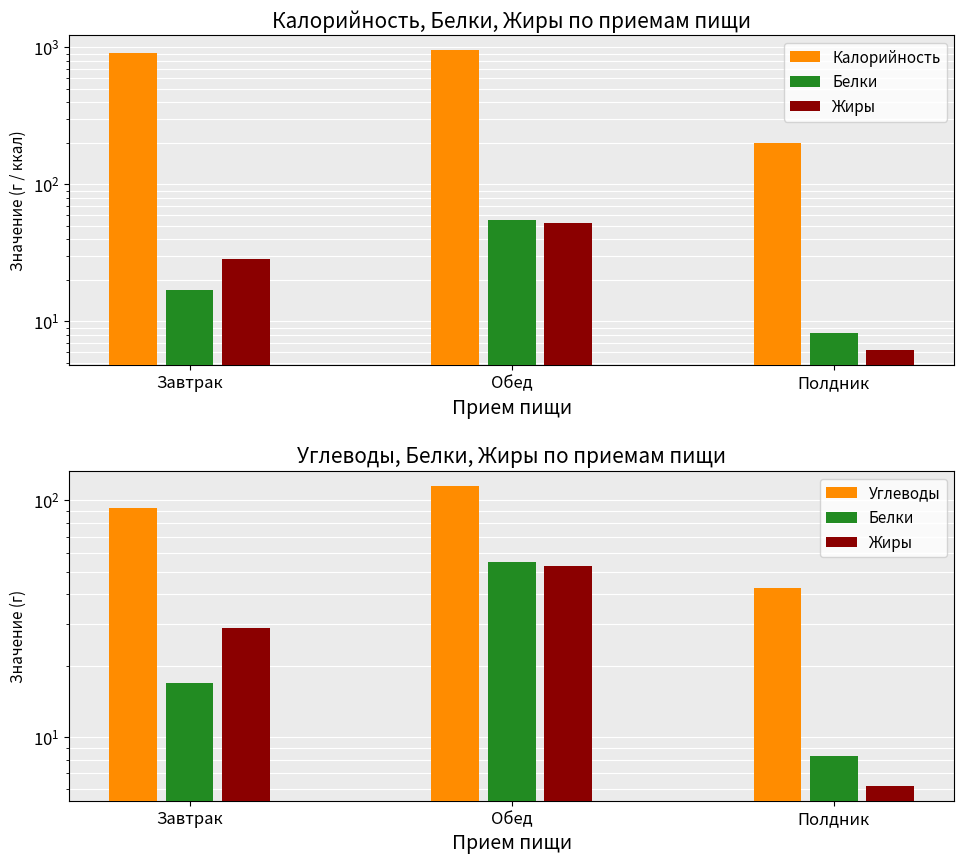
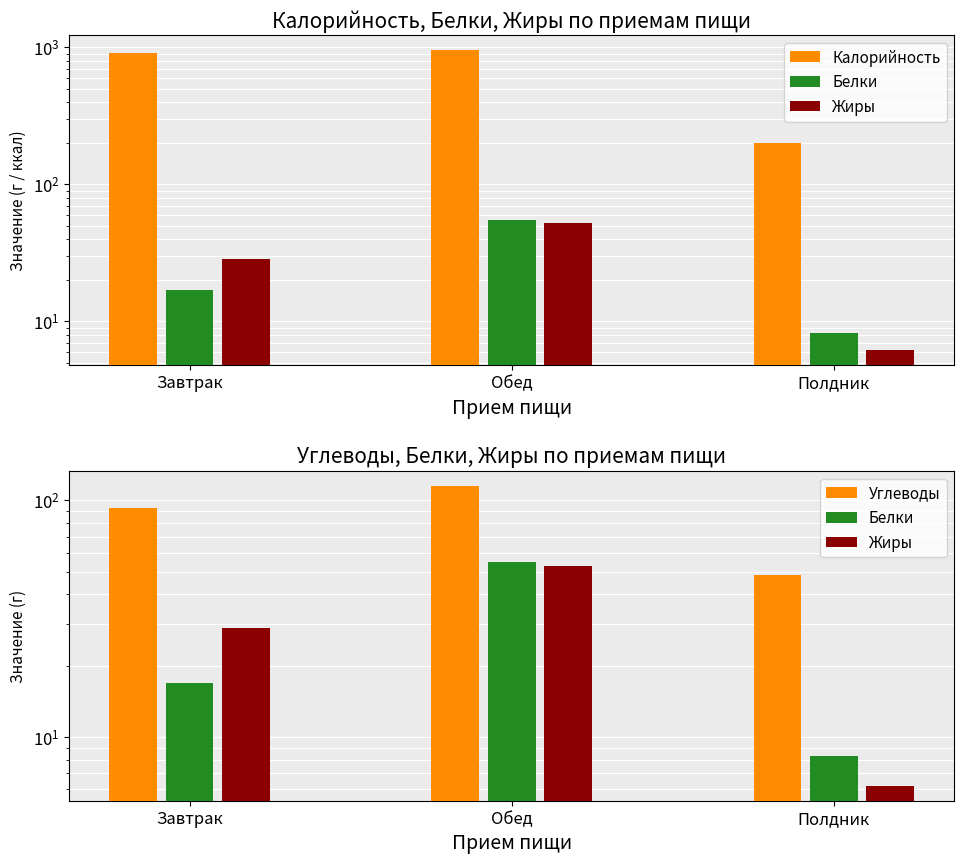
  {
    "Калорийность, Белки, Жиры по приемам пищи": {
      "Калорийность": {
        "Завтрак": 900,
        "Обед": 1000,
        "Полдник": 200
      },
      "Белки": {
        "Завтрак": 17,
        "Обед": 55,
        "Полдник": 8
      },
      "Жиры": {
        "Завтрак": 29,
        "Обед": 53,
        "Полдник": 6
      }
    },
    "Углеводы, Белки, Жиры по приемам пищи": {
      "Углеводы": {
        "Завтрак": 93,
        "Обед": 110,
-       "Полдник": 43
+       "Полдник": 49
      },
      "Белки": {
        "Завтрак": 17,
        "Обед": 55,
        "Полдник": 8.3
      },
      "Жиры": {
        "Завтрак": 29,
        "Обед": 53,
        "Полдник": 6.2
      }
    }
  }
